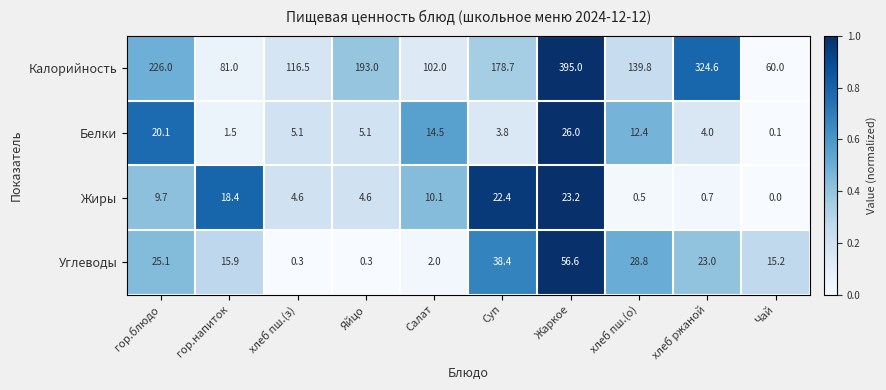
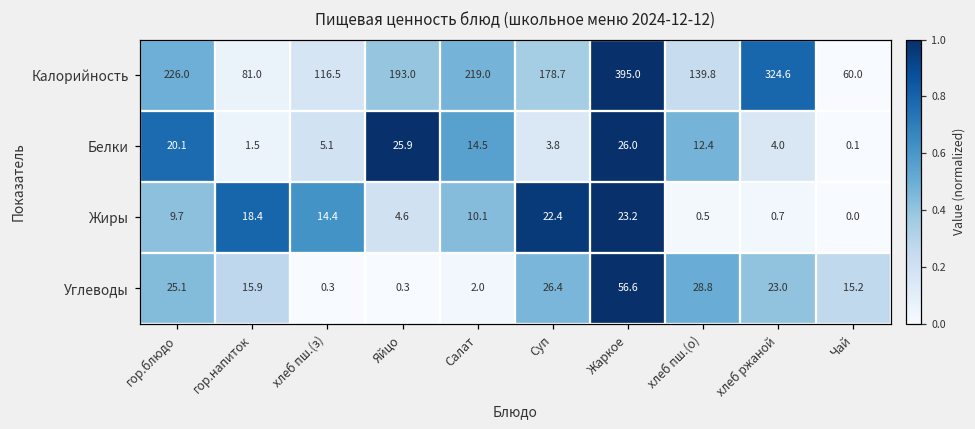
  {
    "Калорийность": {
      "гор.блюдо": 226.0,
      "гор.напиток": 81.0,
      "хлеб пш.(з)": 116.5,
      "Яйцо": 193.0,
-     "Салат": 102.0,
+     "Салат": 219.0,
      "Суп": 178.7,
      "Жаркое": 395.0,
      "хлеб пш.(о)": 139.8,
      "хлеб ржаной": 324.6,
      "Чай": 60.0
    },
    "Белки": {
      "гор.блюдо": 20.1,
      "гор.напиток": 1.5,
      "хлеб пш.(з)": 5.1,
-     "Яйцо": 5.1,
+     "Яйцо": 25.9,
      "Салат": 14.5,
      "Суп": 3.8,
      "Жаркое": 26.0,
      "хлеб пш.(о)": 12.4,
      "хлеб ржаной": 4.0,
      "Чай": 0.1
    },
    "Жиры": {
      "гор.блюдо": 9.7,
      "гор.напиток": 18.4,
-     "хлеб пш.(з)": 4.6,
+     "хлеб пш.(з)": 14.4,
      "Яйцо": 4.6,
      "Салат": 10.1,
      "Суп": 22.4,
      "Жаркое": 23.2,
      "хлеб пш.(о)": 0.5,
      "хлеб ржаной": 0.7,
      "Чай": 0.0
    },
    "Углеводы": {
      "гор.блюдо": 25.1,
      "гор.напиток": 15.9,
      "хлеб пш.(з)": 0.3,
      "Яйцо": 0.3,
      "Салат": 2.0,
-     "Суп": 38.4,
+     "Суп": 26.4,
      "Жаркое": 56.6,
      "хлеб пш.(о)": 28.8,
      "хлеб ржаной": 23.0,
      "Чай": 15.2
    }
  }
